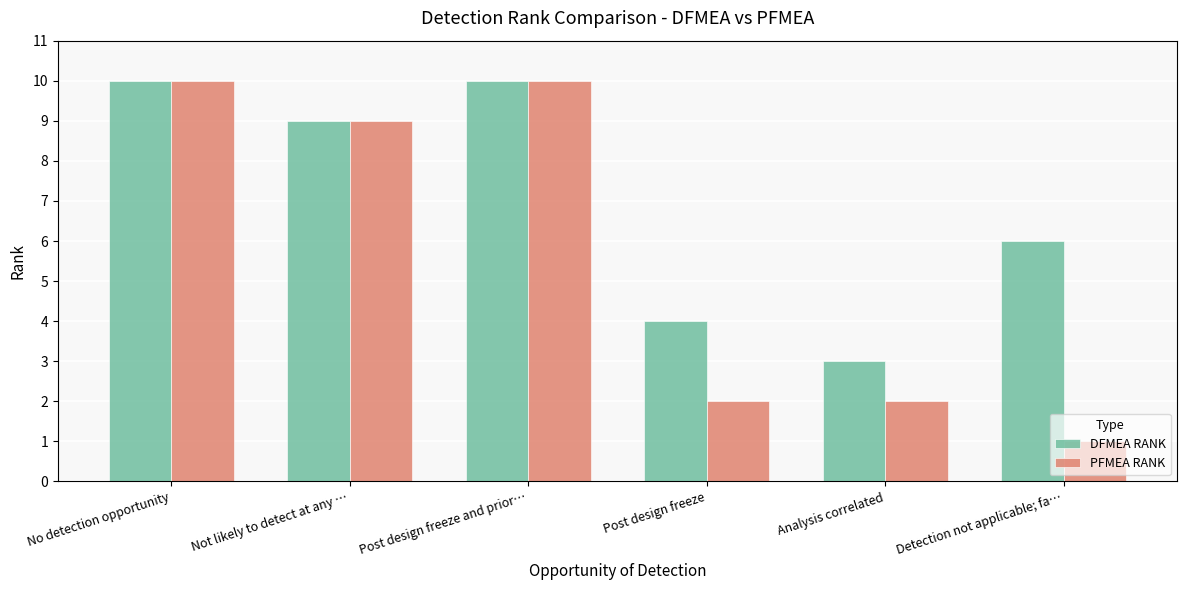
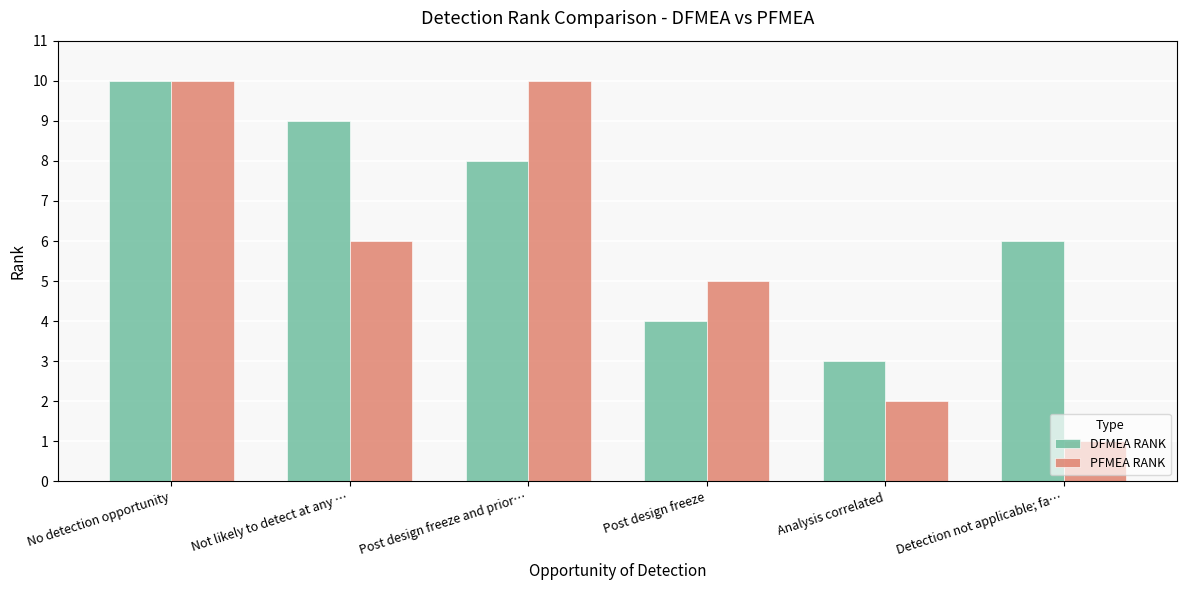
  {
    "DFMEA RANK": {
      "No detection opportunity": 10,
      "Not likely to detect at any …": 9,
-     "Post design freeze and prior…": 10,
+     "Post design freeze and prior…": 8,
      "Post design freeze": 4,
      "Analysis correlated": 3,
      "Detection not applicable; fa…": 6
    },
    "PFMEA RANK": {
      "No detection opportunity": 10,
-     "Not likely to detect at any …": 9,
+     "Not likely to detect at any …": 6,
      "Post design freeze and prior…": 10,
-     "Post design freeze": 2,
+     "Post design freeze": 5,
      "Analysis correlated": 2
    }
  }
